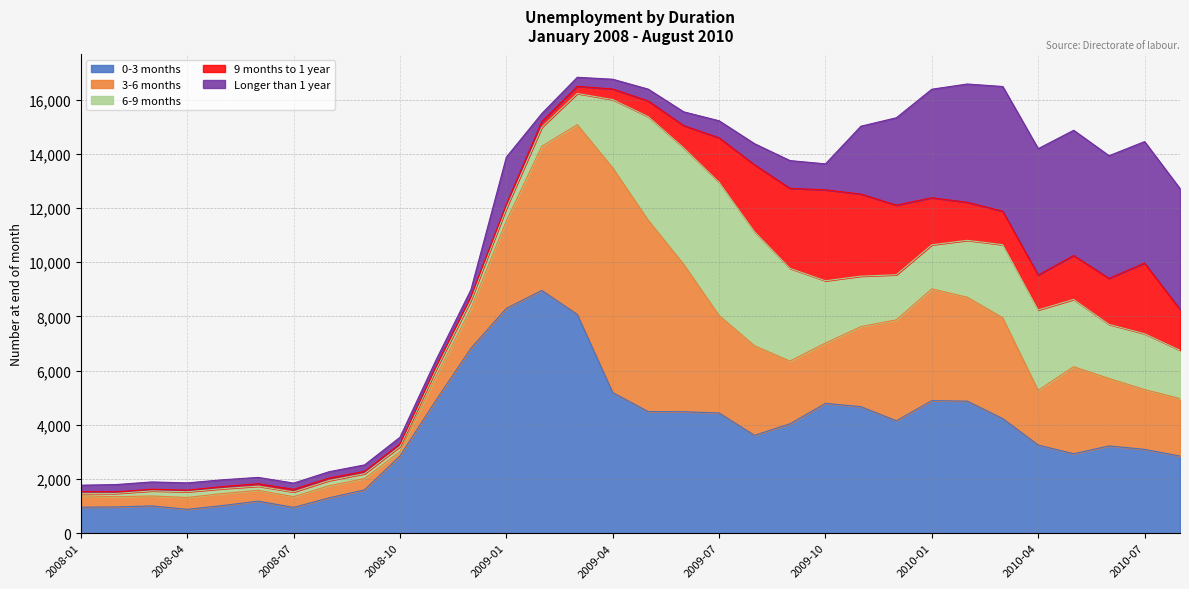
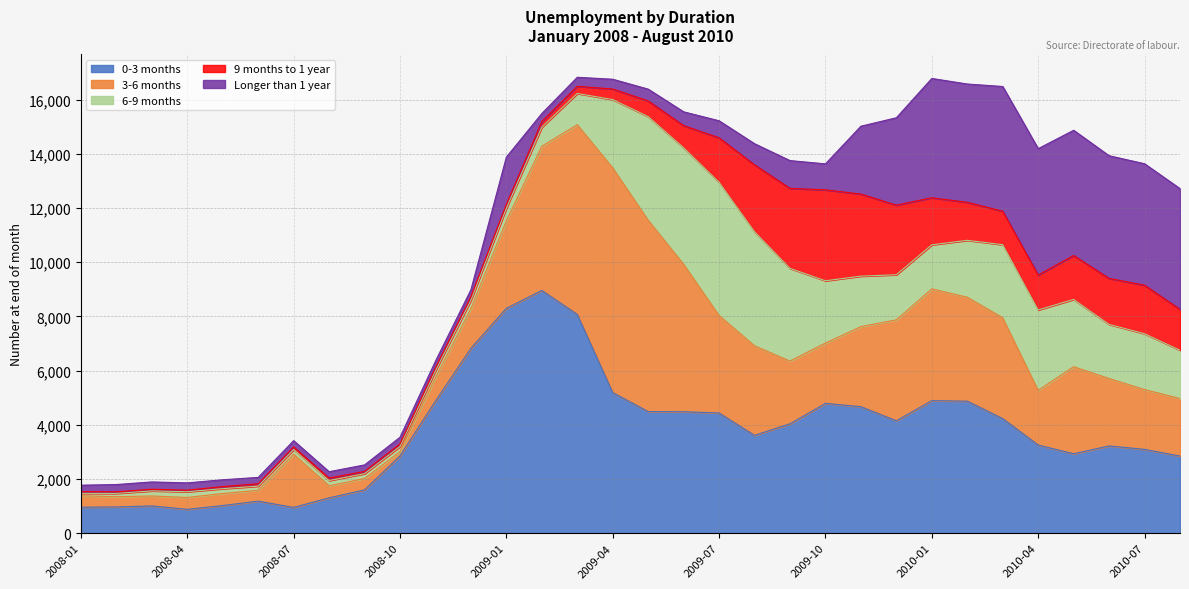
  {
    "0-3 months": {
      "2008-01": "1,000",
      "2008-04": "900",
      "2008-07": "1,000",
      "2008-10": "2,800",
      "2009-01": "8,300",
      "2009-04": "5,200",
      "2009-07": "4,400",
      "2009-10": "4,800",
      "2010-01": "4,900",
      "2010-04": "3,300",
      "2010-07": "3,100"
    },
    "3-6 months": {
      "2008-04": "400",
-     "2008-07": "400",
+     "2008-07": "2,000",
      "2008-10": "200",
      "2009-01": "3,200",
      "2009-04": "8,300",
      "2009-07": "3,600",
      "2009-10": "2,200",
      "2010-01": "4,100",
      "2010-04": "2,000",
      "2010-07": "2,200"
    },
    "6-9 months": {
      "2008-07": "200",
      "2008-10": "200",
      "2009-01": "500",
      "2009-04": "2,500",
      "2009-07": "4,900",
      "2009-10": "2,300",
      "2010-01": "1,600",
      "2010-04": "3,000",
      "2010-07": "2,100"
    },
    "9 months to 1 year": {
      "2008-07": "100",
      "2008-10": "100",
      "2009-01": "100",
      "2009-04": "400",
      "2009-07": "1,600",
      "2009-10": "3,400",
      "2010-01": "1,700",
      "2010-04": "1,300",
-     "2010-07": "2,600"
+     "2010-07": "1,800"
    },
    "Longer than 1 year": {
      "2008-01": "200",
      "2008-04": "300",
      "2008-07": "200",
      "2008-10": "200",
      "2009-01": "1,700",
      "2009-04": "400",
      "2009-07": "600",
      "2009-10": "1,000",
-     "2010-01": "4,000",
+     "2010-01": "4,400",
      "2010-04": "4,700",
      "2010-07": "4,500"
    }
  }
